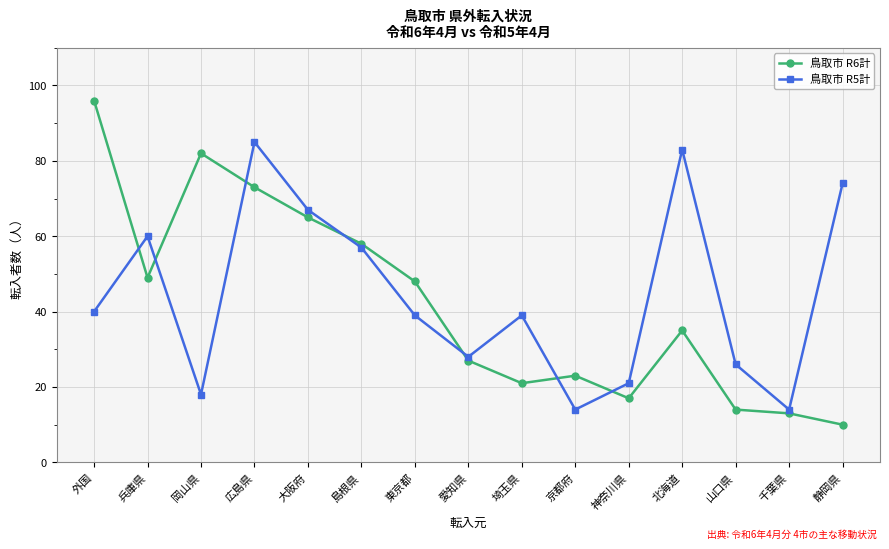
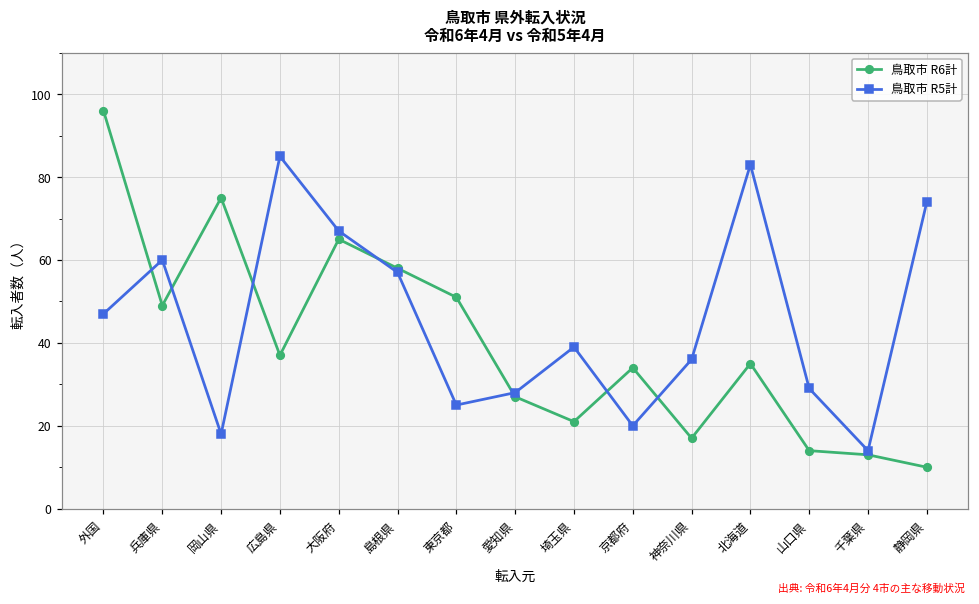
  {
    "鳥取市 R6計": {
      "外国": 96,
      "兵庫県": 49,
-     "岡山県": 82,
-     "広島県": 73,
+     "岡山県": 75,
+     "広島県": 37,
      "大阪府": 65,
      "島根県": 58,
-     "東京都": 48,
+     "東京都": 51,
      "愛知県": 27,
      "埼玉県": 21,
-     "京都府": 23,
+     "京都府": 34,
      "神奈川県": 17,
      "北海道": 35,
      "山口県": 14,
      "千葉県": 13,
      "静岡県": 10
    },
    "鳥取市 R5計": {
-     "外国": 40,
+     "外国": 47,
      "兵庫県": 60,
      "岡山県": 18,
      "広島県": 85,
      "大阪府": 67,
      "島根県": 57,
-     "東京都": 39,
+     "東京都": 25,
      "愛知県": 28,
      "埼玉県": 39,
-     "京都府": 14,
-     "神奈川県": 21,
+     "京都府": 20,
+     "神奈川県": 36,
      "北海道": 83,
-     "山口県": 26,
+     "山口県": 29,
      "千葉県": 14,
      "静岡県": 74
    }
  }
